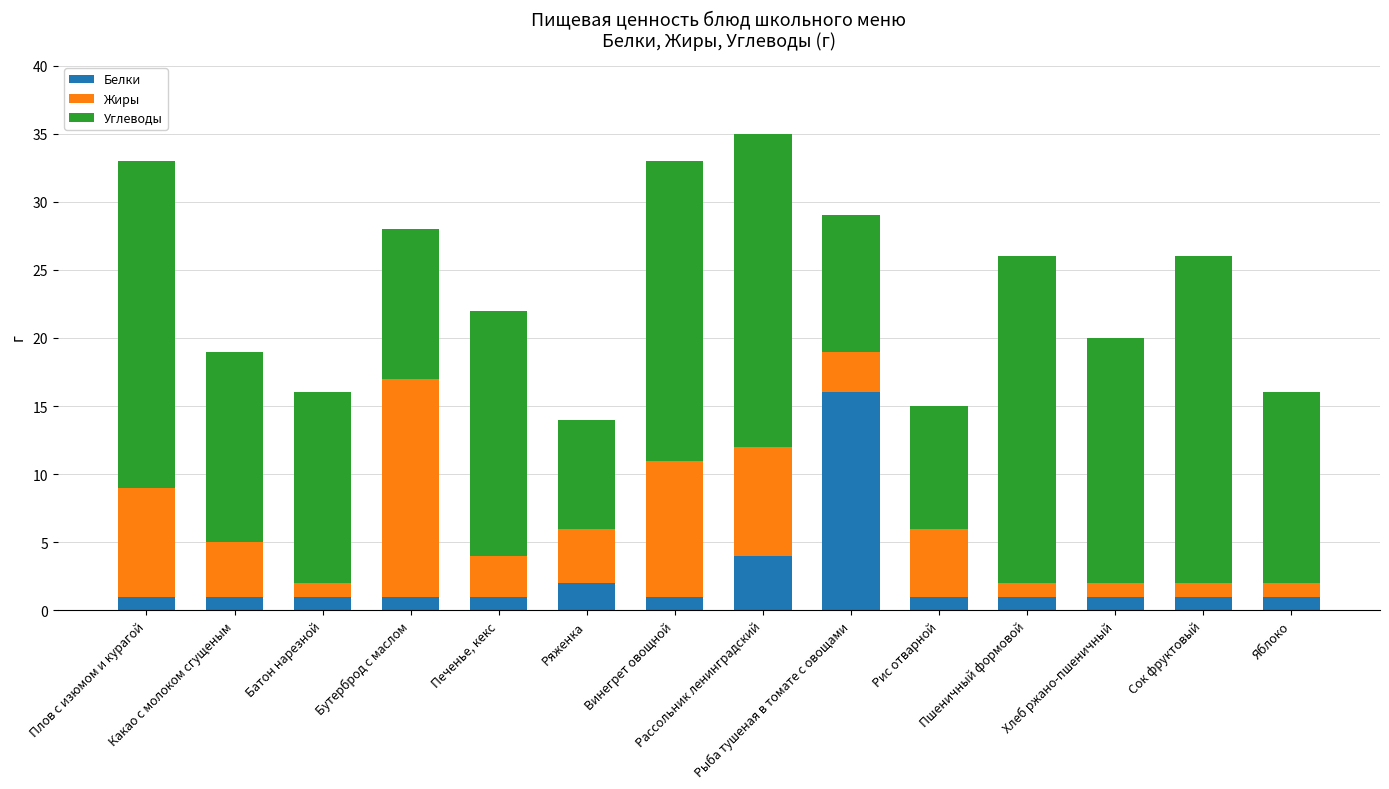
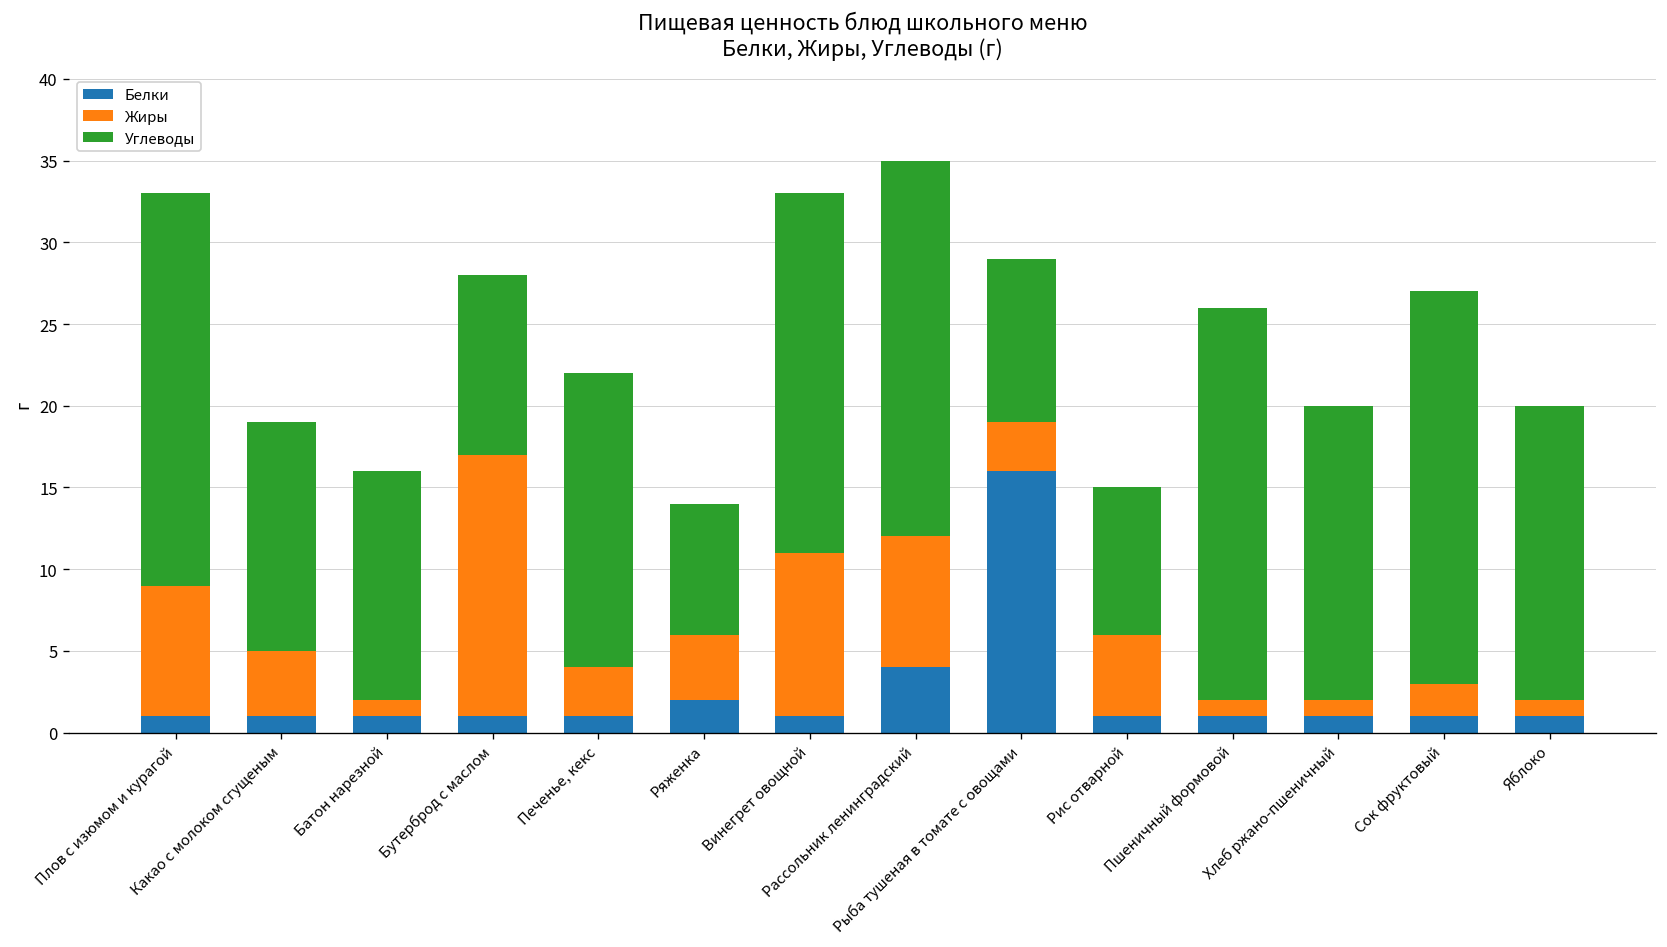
  {
    "Белки": {
      "Плов с изюмом и курагой": 1,
      "Какао с молоком сгущеным": 1,
      "Батон нарезной": 1,
      "Бутерброд с маслом": 1,
      "Печенье, кекс": 1,
      "Ряженка": 2,
      "Винегрет овощной": 1,
      "Рассольник ленинградский": 4,
      "Рыба тушеная в томате с овощами": 16,
      "Рис отварной": 1,
      "Пшеничный формовой": 1,
      "Хлеб ржано-пшеничный": 1,
      "Сок фруктовый": 1,
      "Яблоко": 1
    },
    "Жиры": {
      "Плов с изюмом и курагой": 8,
      "Какао с молоком сгущеным": 4,
      "Батон нарезной": 1,
      "Бутерброд с маслом": 16,
      "Печенье, кекс": 3,
      "Ряженка": 4,
      "Винегрет овощной": 10,
      "Рассольник ленинградский": 8,
      "Рыба тушеная в томате с овощами": 3,
      "Рис отварной": 5,
      "Пшеничный формовой": 1,
      "Хлеб ржано-пшеничный": 1,
-     "Сок фруктовый": 1,
+     "Сок фруктовый": 2,
      "Яблоко": 1
    },
    "Углеводы": {
      "Плов с изюмом и курагой": 24,
      "Какао с молоком сгущеным": 14,
      "Батон нарезной": 14,
      "Бутерброд с маслом": 11,
      "Печенье, кекс": 18,
      "Ряженка": 8,
      "Винегрет овощной": 22,
      "Рассольник ленинградский": 23,
      "Рыба тушеная в томате с овощами": 10,
      "Рис отварной": 9,
      "Пшеничный формовой": 24,
      "Хлеб ржано-пшеничный": 18,
      "Сок фруктовый": 24,
-     "Яблоко": 14
+     "Яблоко": 18
    }
  }
